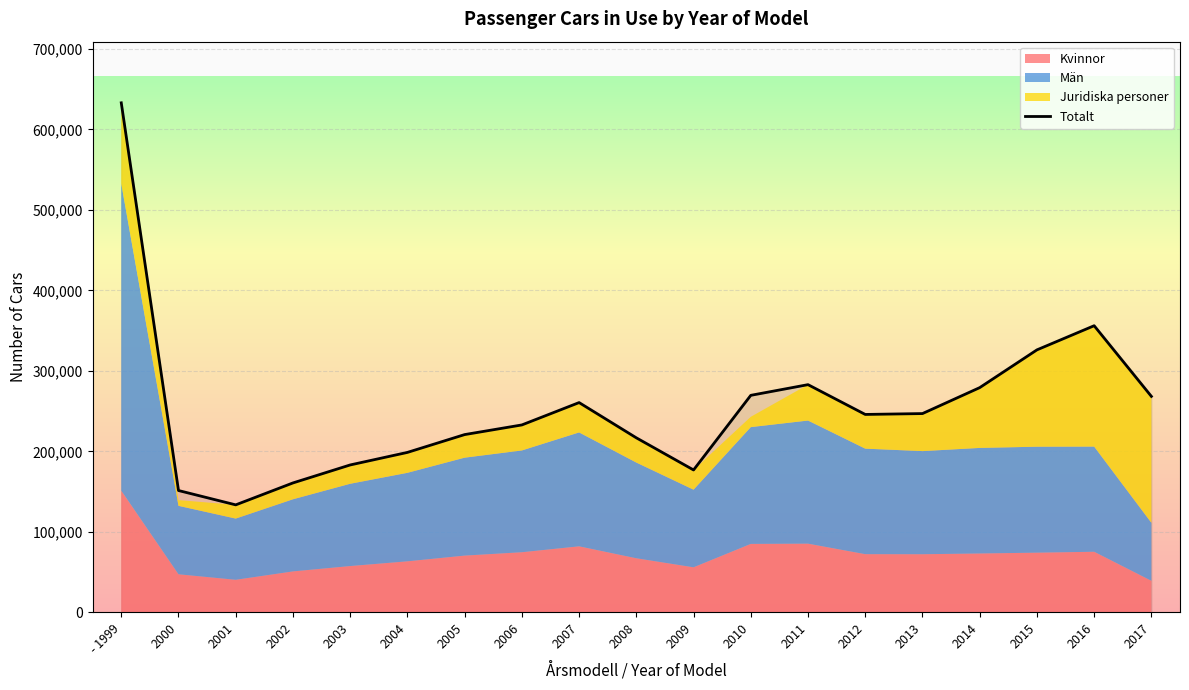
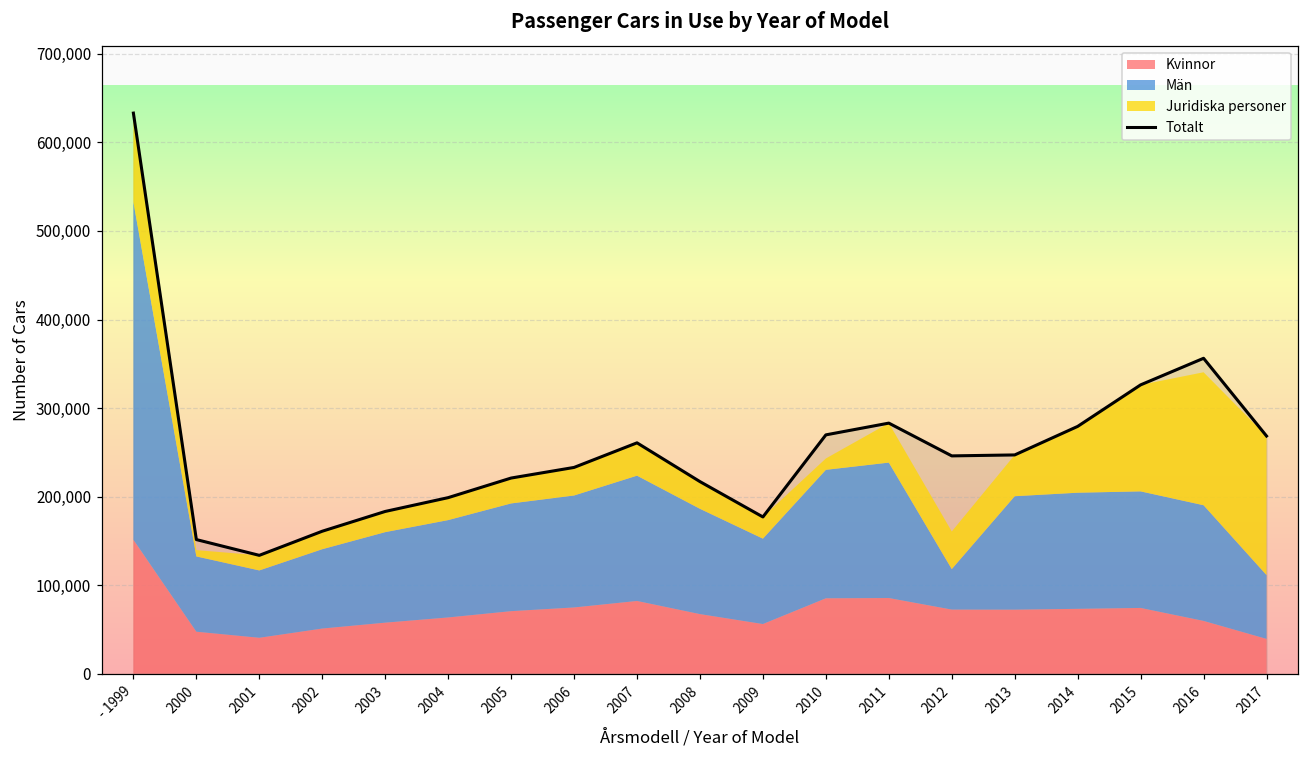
  {
    "Kvinnor": {
      "- 1999": "150,000",
      "2000": "50,000",
      "2001": "40,000",
      "2002": "50,000",
      "2003": "60,000",
      "2004": "60,000",
      "2005": "70,000",
      "2006": "70,000",
      "2007": "80,000",
      "2008": "70,000",
      "2009": "60,000",
      "2010": "90,000",
      "2011": "90,000",
      "2012": "70,000",
      "2013": "70,000",
      "2014": "70,000",
      "2015": "70,000",
-     "2016": "80,000",
+     "2016": "60,000",
      "2017": "40,000"
    },
    "Män": {
      "- 1999": "380,000",
      "2000": "90,000",
      "2001": "80,000",
      "2002": "90,000",
      "2003": "100,000",
      "2004": "110,000",
      "2005": "120,000",
      "2006": "130,000",
      "2007": "140,000",
      "2008": "120,000",
      "2009": "100,000",
      "2010": "150,000",
      "2011": "150,000",
-     "2012": "130,000",
+     "2012": "50,000",
      "2013": "130,000",
      "2014": "130,000",
      "2015": "130,000",
      "2016": "130,000",
      "2017": "70,000"
    },
    "Juridiska personer": {
      "2000": "10,000",
      "2010": "10,000"
    },
    "Totalt": {
      "2000": "150,000",
      "2010": "270,000"
    }
  }
